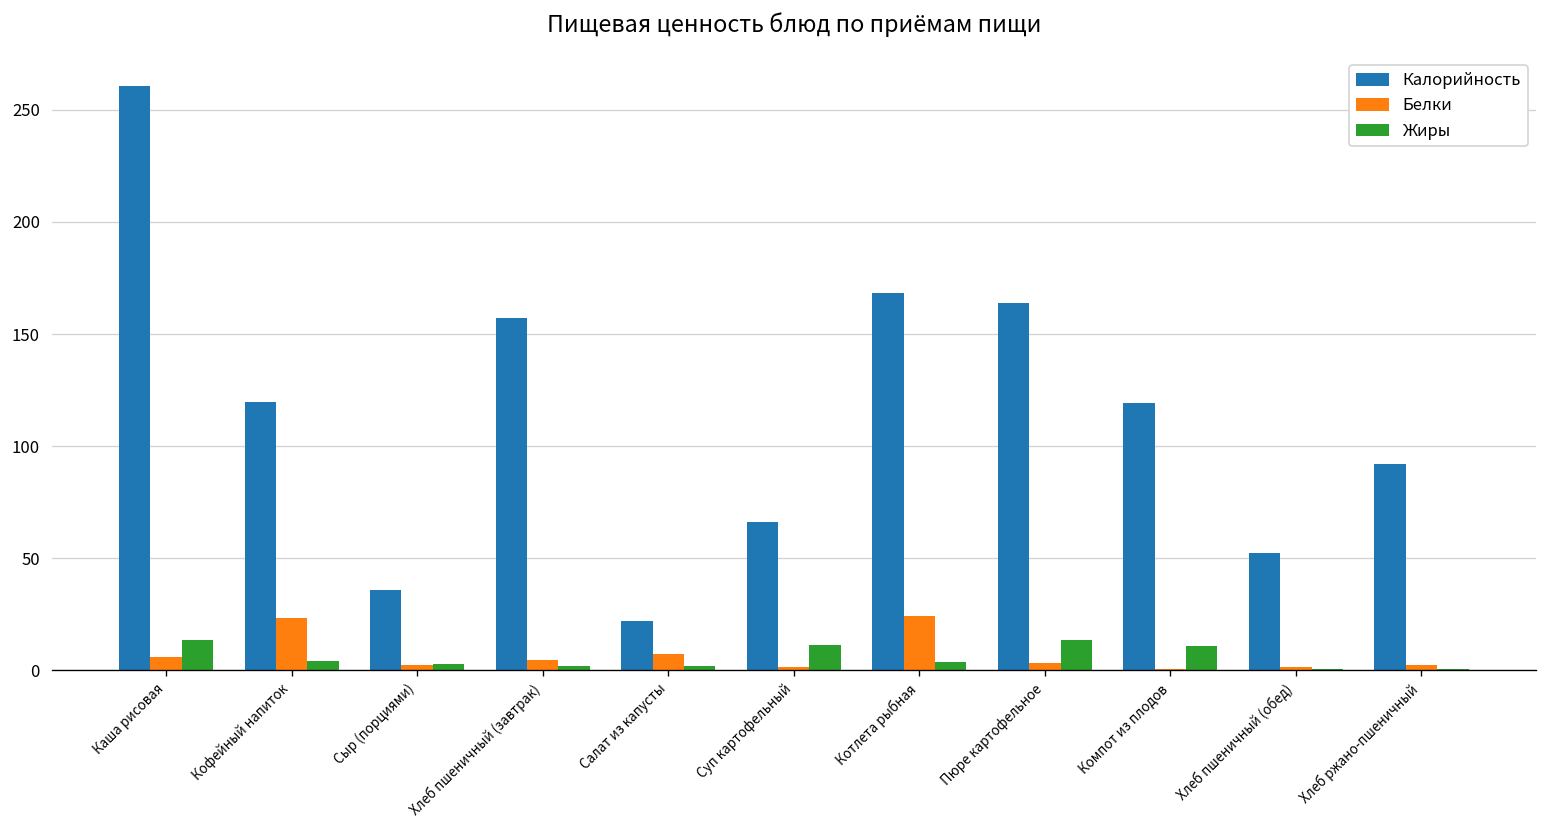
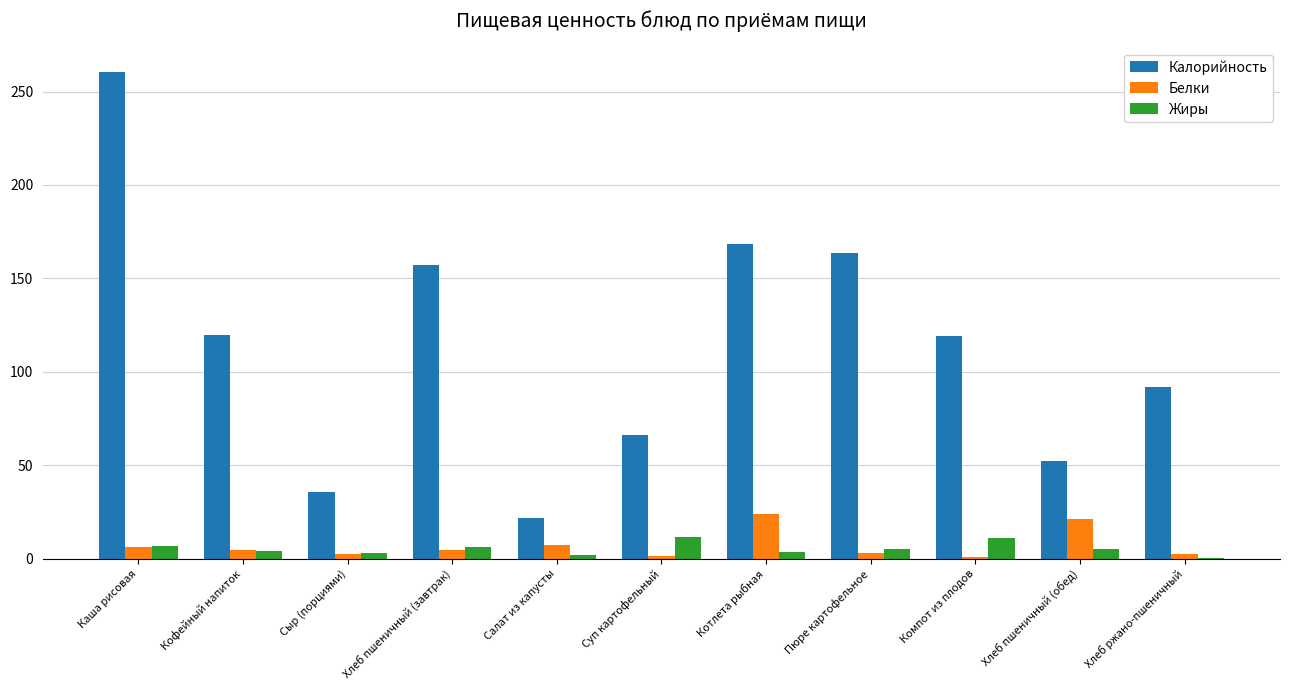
  {
    "Калорийность": {
      "Каша рисовая": 261,
      "Кофейный напиток": 120,
      "Сыр (порциями)": 36,
      "Хлеб пшеничный (завтрак)": 157,
      "Салат из капусты": 22,
      "Суп картофельный": 66,
      "Котлета рыбная": 168,
      "Пюре картофельное": 164,
      "Компот из плодов": 119,
      "Хлеб пшеничный (обед)": 52,
      "Хлеб ржано-пшеничный": 92
    },
    "Белки": {
      "Каша рисовая": 6,
-     "Кофейный напиток": 23,
+     "Кофейный напиток": 4,
      "Сыр (порциями)": 2,
      "Хлеб пшеничный (завтрак)": 5,
      "Салат из капусты": 7,
      "Суп картофельный": 2,
      "Котлета рыбная": 24,
      "Пюре картофельное": 3,
-     "Хлеб пшеничный (обед)": 2,
+     "Хлеб пшеничный (обед)": 21,
      "Хлеб ржано-пшеничный": 2
    },
    "Жиры": {
-     "Каша рисовая": 14,
+     "Каша рисовая": 7,
      "Кофейный напиток": 4,
      "Сыр (порциями)": 3,
-     "Хлеб пшеничный (завтрак)": 2,
+     "Хлеб пшеничный (завтрак)": 6,
      "Салат из капусты": 2,
      "Суп картофельный": 12,
      "Котлета рыбная": 4,
-     "Пюре картофельное": 14,
+     "Пюре картофельное": 5,
      "Компот из плодов": 11,
-     "Хлеб пшеничный (обед)": 1
+     "Хлеб пшеничный (обед)": 5
    }
  }
